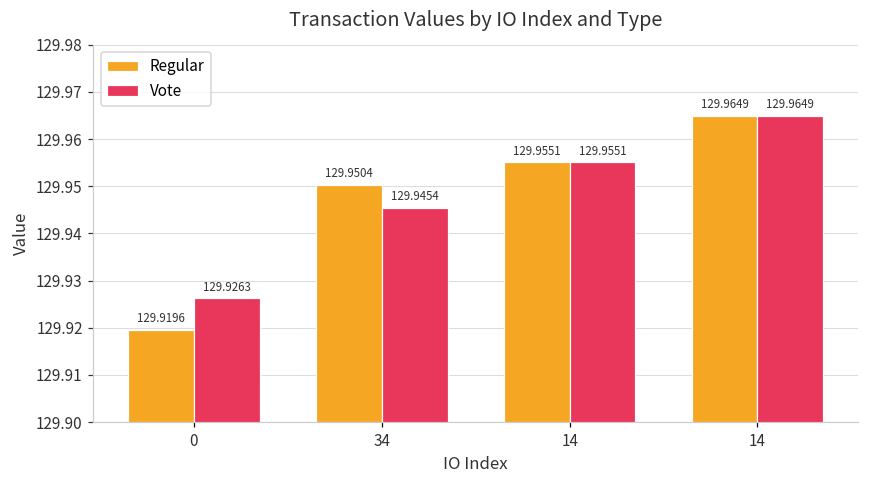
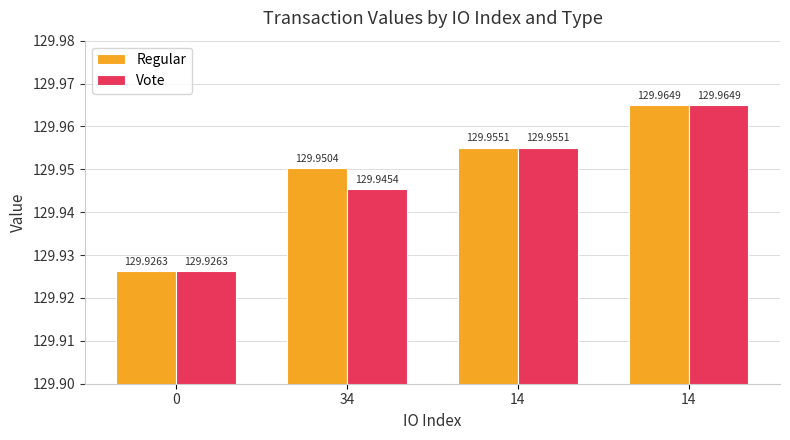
  {
    "Regular": {
-     "0": 129.9196,
+     "0": 129.9263,
      "34": 129.9504
    },
    "Vote": {
      "0": 129.9263,
      "34": 129.9454
    }
  }
